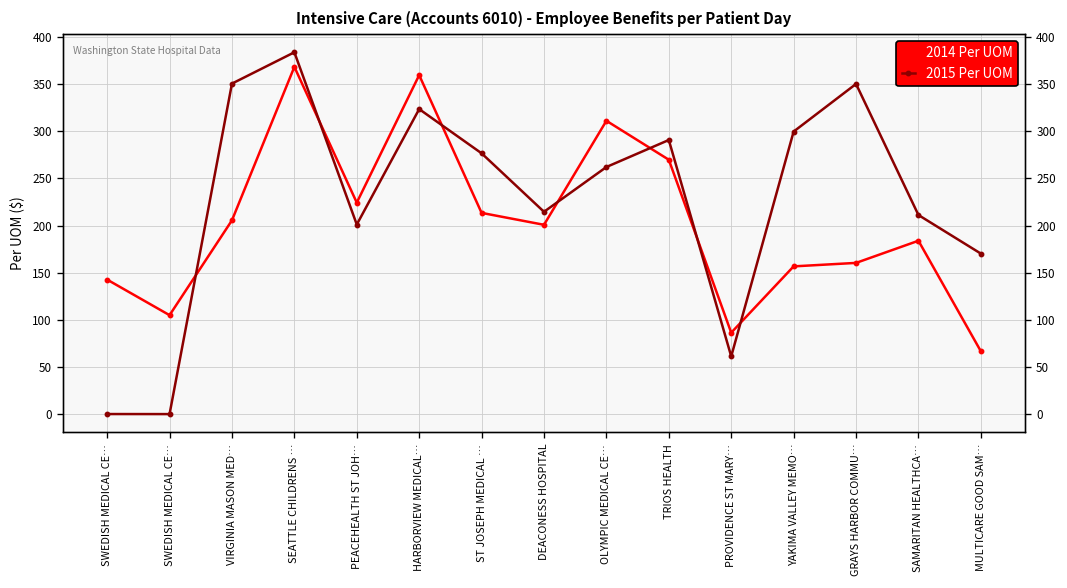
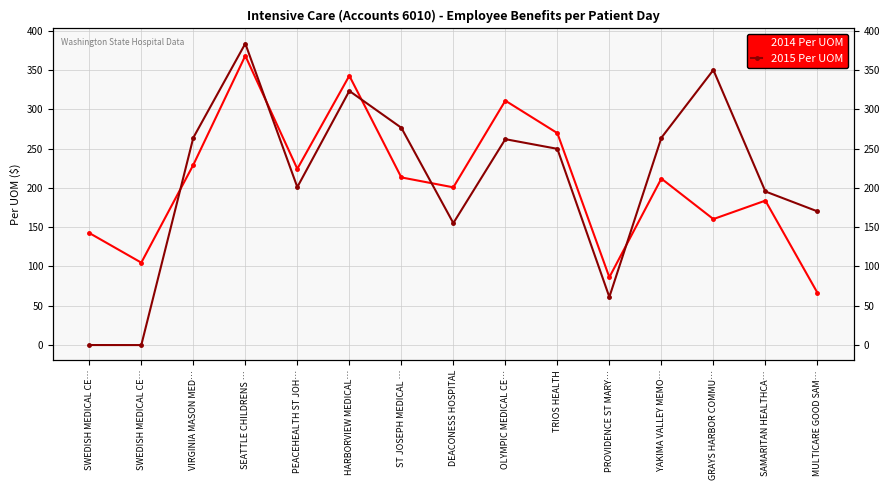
  {
    "2014 Per UOM": {
-     "VIRGINIA MASON MED…": 210,
+     "VIRGINIA MASON MED…": 230,
      "SEATTLE CHILDRENS …": 370,
      "PEACEHEALTH ST JOH…": 220,
-     "HARBORVIEW MEDICAL…": 360,
+     "HARBORVIEW MEDICAL…": 340,
      "ST JOSEPH MEDICAL …": 210,
      "DEACONESS HOSPITAL": 200,
      "OLYMPIC MEDICAL CE…": 310,
      "TRIOS HEALTH": 270,
      "PROVIDENCE ST MARY…": 90,
-     "YAKIMA VALLEY MEMO…": 160,
+     "YAKIMA VALLEY MEMO…": 210,
      "GRAYS HARBOR COMMU…": 160,
      "SAMARITAN HEALTHCA…": 180,
      "MULTICARE GOOD SAM…": 70
    },
    "2015 Per UOM": {
-     "VIRGINIA MASON MED…": 350,
+     "VIRGINIA MASON MED…": 260,
      "SEATTLE CHILDRENS …": 380,
      "PEACEHEALTH ST JOH…": 200,
      "HARBORVIEW MEDICAL…": 320,
      "ST JOSEPH MEDICAL …": 280,
-     "DEACONESS HOSPITAL": 210,
+     "DEACONESS HOSPITAL": 160,
      "OLYMPIC MEDICAL CE…": 260,
-     "TRIOS HEALTH": 290,
+     "TRIOS HEALTH": 250,
      "PROVIDENCE ST MARY…": 60,
-     "YAKIMA VALLEY MEMO…": 300,
+     "YAKIMA VALLEY MEMO…": 260,
      "GRAYS HARBOR COMMU…": 350,
-     "SAMARITAN HEALTHCA…": 210,
+     "SAMARITAN HEALTHCA…": 200,
      "MULTICARE GOOD SAM…": 170
    }
  }
